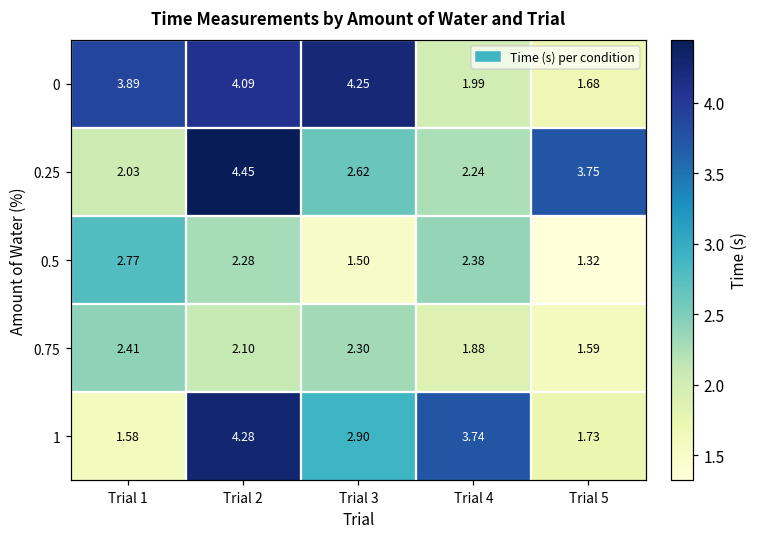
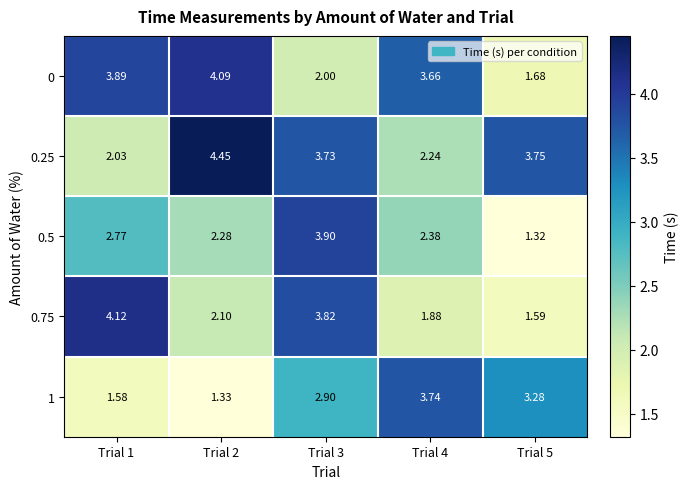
  {
    "0": {
      "Trial 1": 3.89,
      "Trial 2": 4.09,
-     "Trial 3": 4.25,
-     "Trial 4": 1.99,
+     "Trial 3": 2.00,
+     "Trial 4": 3.66,
      "Trial 5": 1.68
    },
    "0.25": {
      "Trial 1": 2.03,
      "Trial 2": 4.45,
-     "Trial 3": 2.62,
+     "Trial 3": 3.73,
      "Trial 4": 2.24,
      "Trial 5": 3.75
    },
    "0.5": {
      "Trial 1": 2.77,
      "Trial 2": 2.28,
-     "Trial 3": 1.50,
+     "Trial 3": 3.90,
      "Trial 4": 2.38,
      "Trial 5": 1.32
    },
    "0.75": {
-     "Trial 1": 2.41,
+     "Trial 1": 4.12,
      "Trial 2": 2.10,
-     "Trial 3": 2.30,
+     "Trial 3": 3.82,
      "Trial 4": 1.88,
      "Trial 5": 1.59
    },
    "1": {
      "Trial 1": 1.58,
-     "Trial 2": 4.28,
+     "Trial 2": 1.33,
      "Trial 3": 2.90,
      "Trial 4": 3.74,
-     "Trial 5": 1.73
+     "Trial 5": 3.28
    }
  }
